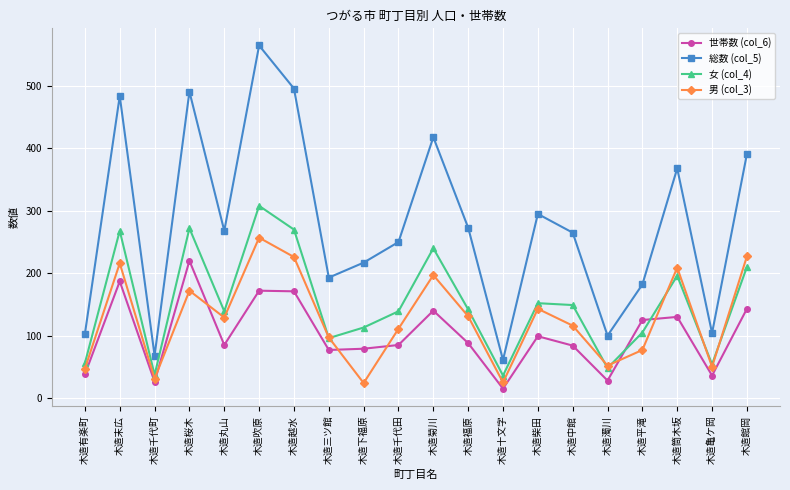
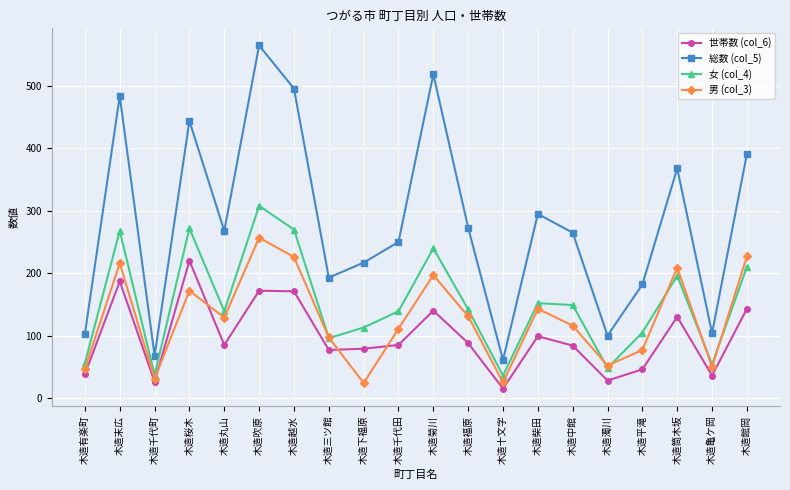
  {
    "世帯数 (col_6)": {
      "木造有楽町": 40,
      "木造末広": 190,
      "木造千代町": 30,
      "木造桜木": 220,
      "木造丸山": 90,
      "木造吹原": 170,
      "木造越水": 170,
      "木造三ツ館": 80,
      "木造下福原": 80,
      "木造千代田": 90,
      "木造菊川": 140,
      "木造福原": 90,
      "木造十文字": 20,
      "木造柴田": 100,
      "木造中館": 80,
      "木造濁川": 30,
-     "木造平滝": 130,
+     "木造平滝": 50,
      "木造筒木坂": 130,
      "木造亀ケ岡": 40,
      "木造館岡": 140
    },
    "総数 (col_5)": {
      "木造有楽町": 100,
      "木造末広": 480,
      "木造千代町": 70,
-     "木造桜木": 490,
+     "木造桜木": 440,
      "木造丸山": 270,
      "木造吹原": 570,
      "木造越水": 500,
      "木造三ツ館": 190,
      "木造下福原": 220,
      "木造千代田": 250,
-     "木造菊川": 420,
+     "木造菊川": 520,
      "木造福原": 270,
      "木造十文字": 60,
      "木造柴田": 300,
      "木造中館": 270,
      "木造濁川": 100,
      "木造平滝": 180,
      "木造筒木坂": 370,
      "木造亀ケ岡": 100,
      "木造館岡": 390
    },
    "女 (col_4)": {
      "木造有楽町": 60,
      "木造末広": 270,
      "木造千代町": 40,
      "木造桜木": 270,
      "木造丸山": 140,
      "木造吹原": 310,
      "木造越水": 270,
      "木造下福原": 110,
      "木造千代田": 140,
      "木造菊川": 240,
      "木造福原": 140,
      "木造十文字": 40,
      "木造柴田": 150,
      "木造中館": 150,
      "木造平滝": 110,
      "木造筒木坂": 200,
      "木造館岡": 210
    },
    "男 (col_3)": {
      "木造有楽町": 50,
      "木造末広": 220,
      "木造千代町": 30,
      "木造桜木": 170,
      "木造丸山": 130,
      "木造吹原": 260,
      "木造越水": 230,
      "木造下福原": 20,
      "木造千代田": 110,
      "木造菊川": 200,
      "木造福原": 130,
      "木造十文字": 30,
      "木造柴田": 140,
      "木造中館": 120,
      "木造平滝": 80,
      "木造筒木坂": 210,
      "木造館岡": 230
    }
  }
